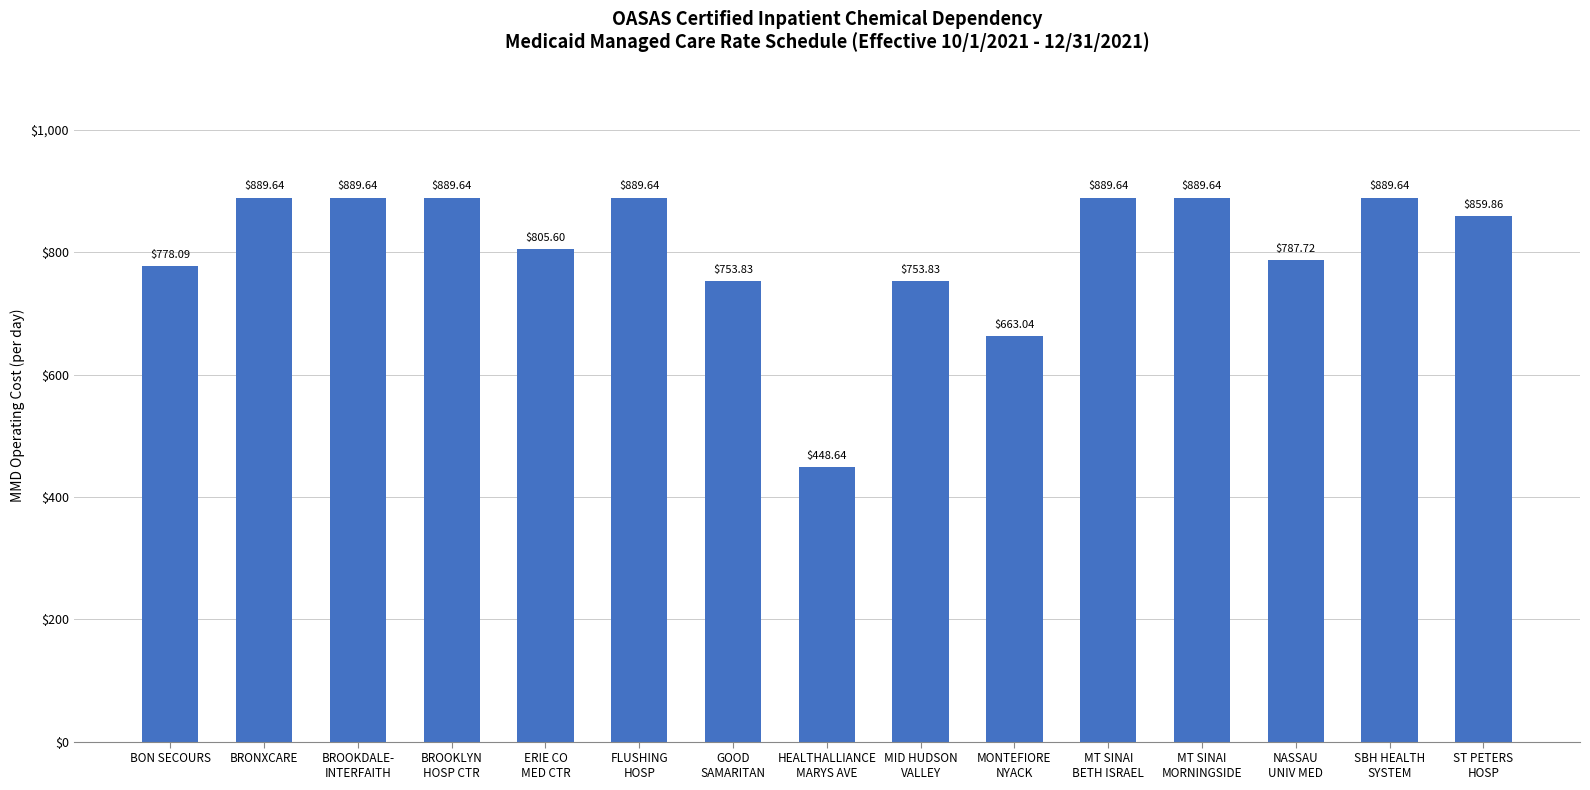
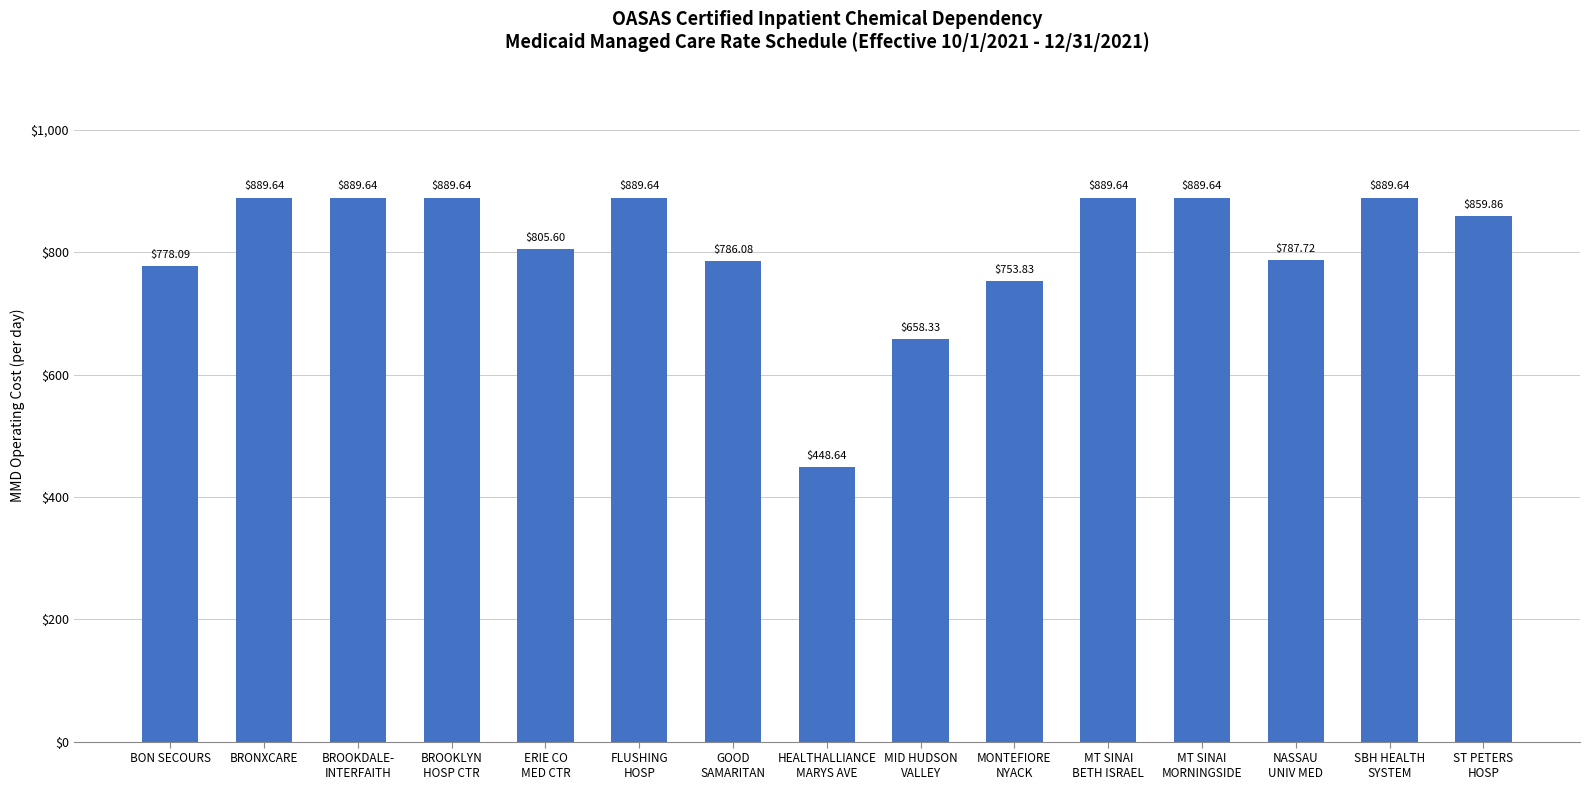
  {
    "BON SECOURS": "$778.09",
    "BRONXCARE": "$889.64",
    "BROOKDALE- INTERFAITH": "$889.64",
    "BROOKLYN HOSP CTR": "$889.64",
    "ERIE CO MED CTR": "$805.60",
    "FLUSHING HOSP": "$889.64",
-   "GOOD SAMARITAN": "$753.83",
+   "GOOD SAMARITAN": "$786.08",
    "HEALTHALLIANCE MARYS AVE": "$448.64",
-   "MID HUDSON VALLEY": "$753.83",
-   "MONTEFIORE NYACK": "$663.04",
+   "MID HUDSON VALLEY": "$658.33",
+   "MONTEFIORE NYACK": "$753.83",
    "MT SINAI BETH ISRAEL": "$889.64",
    "MT SINAI MORNINGSIDE": "$889.64",
    "NASSAU UNIV MED": "$787.72",
    "SBH HEALTH SYSTEM": "$889.64",
    "ST PETERS HOSP": "$859.86"
  }
